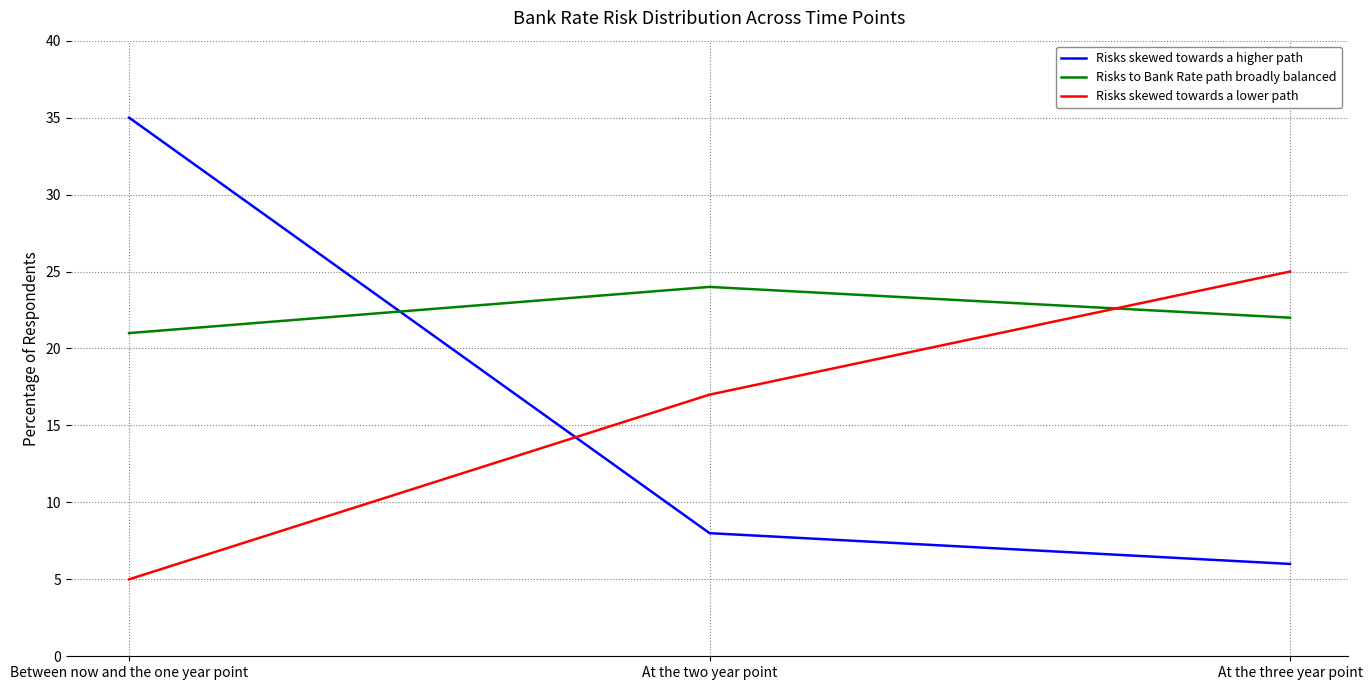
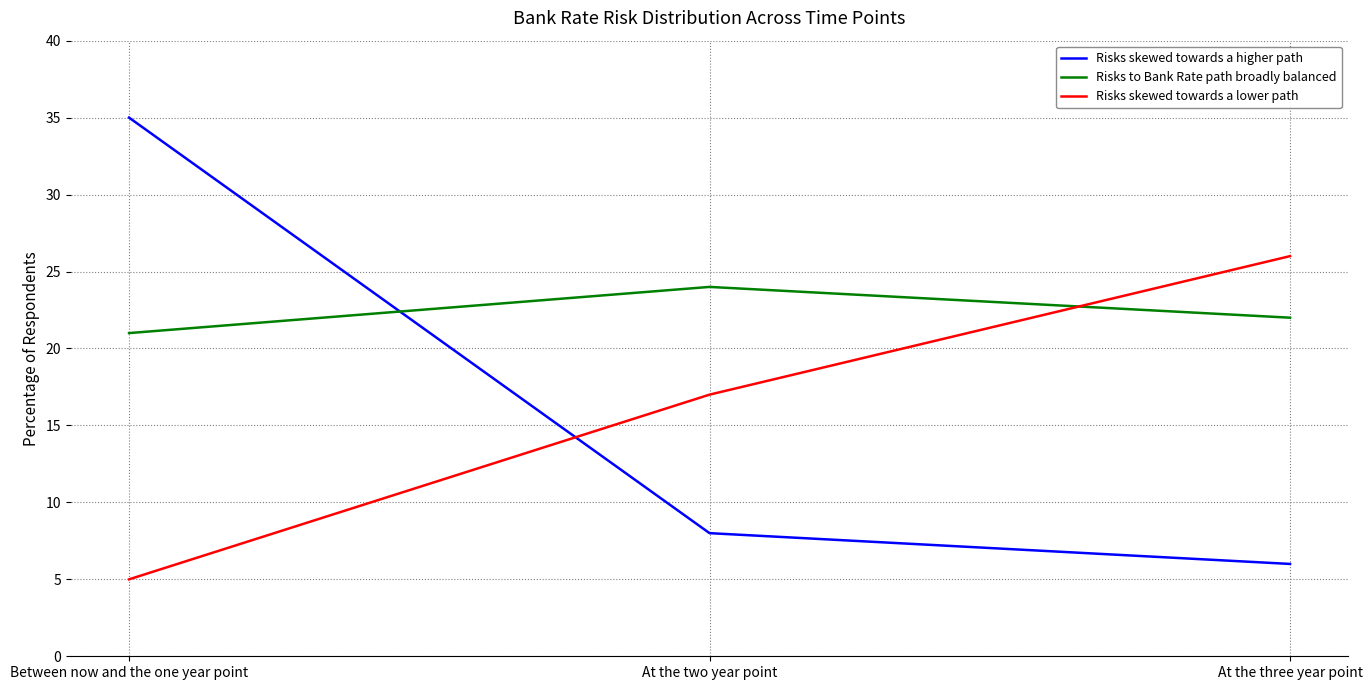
  {
    "Risks skewed towards a higher path": {
      "Between now and the one year point": 35,
      "At the two year point": 8,
      "At the three year point": 6
    },
    "Risks to Bank Rate path broadly balanced": {
      "Between now and the one year point": 21,
      "At the two year point": 24,
      "At the three year point": 22
    },
    "Risks skewed towards a lower path": {
      "Between now and the one year point": 5,
      "At the two year point": 17,
-     "At the three year point": 25
+     "At the three year point": 26
    }
  }
